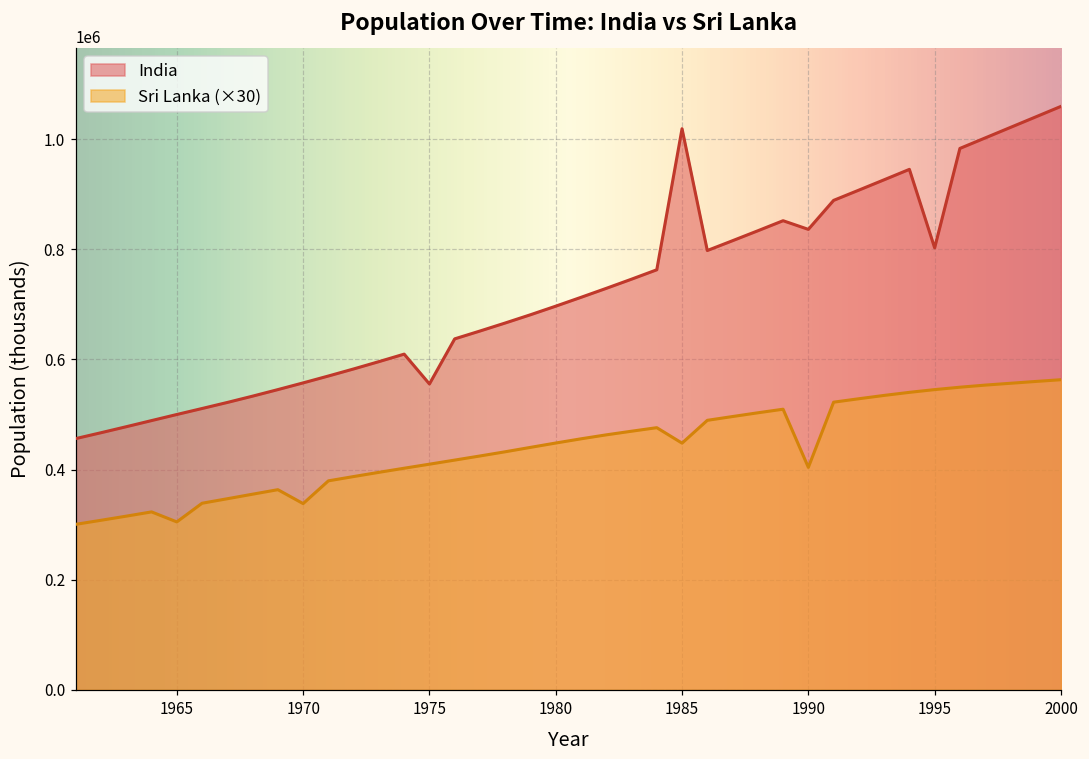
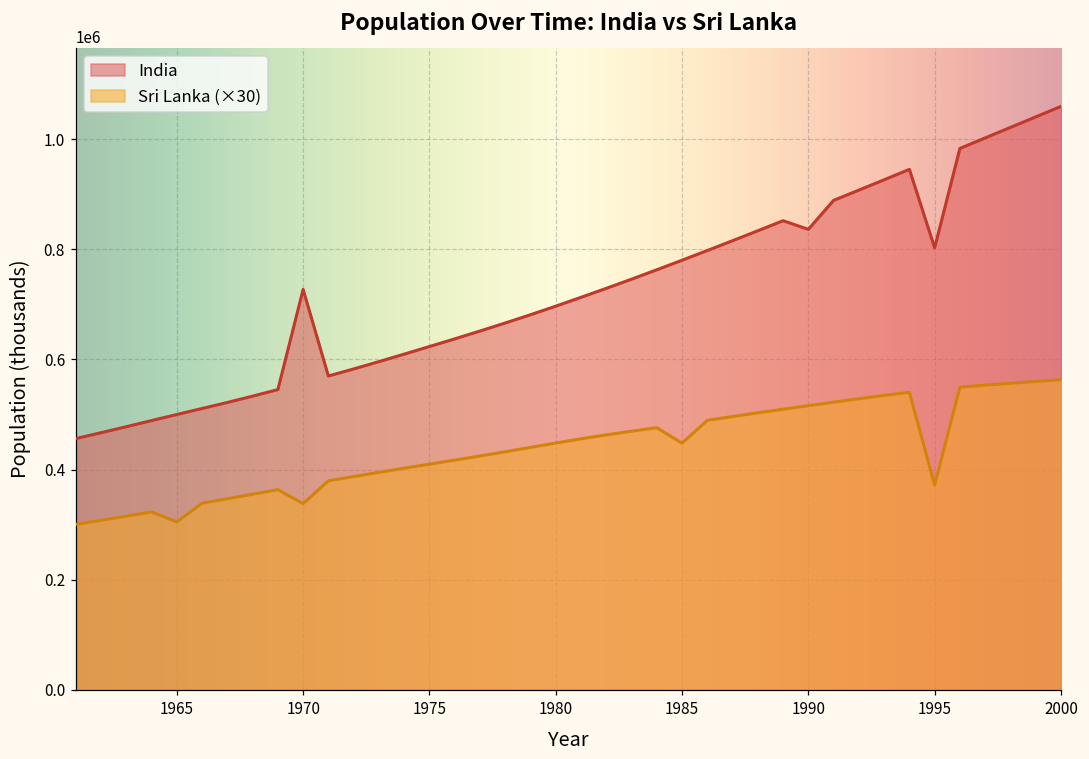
  {
    "India": {
      "1965": 500000,
-     "1970": 560000,
-     "1975": 560000,
+     "1970": 730000,
+     "1975": 620000,
      "1980": 700000,
-     "1985": 1020000,
+     "1985": 780000,
      "1990": 840000,
      "1995": 800000,
      "2000": 1060000
    },
    "Sri Lanka (×30)": {
      "1965": 310000,
      "1970": 340000,
      "1975": 410000,
      "1980": 450000,
      "1985": 450000,
-     "1990": 400000,
-     "1995": 550000,
+     "1990": 520000,
+     "1995": 370000,
      "2000": 560000
    }
  }
